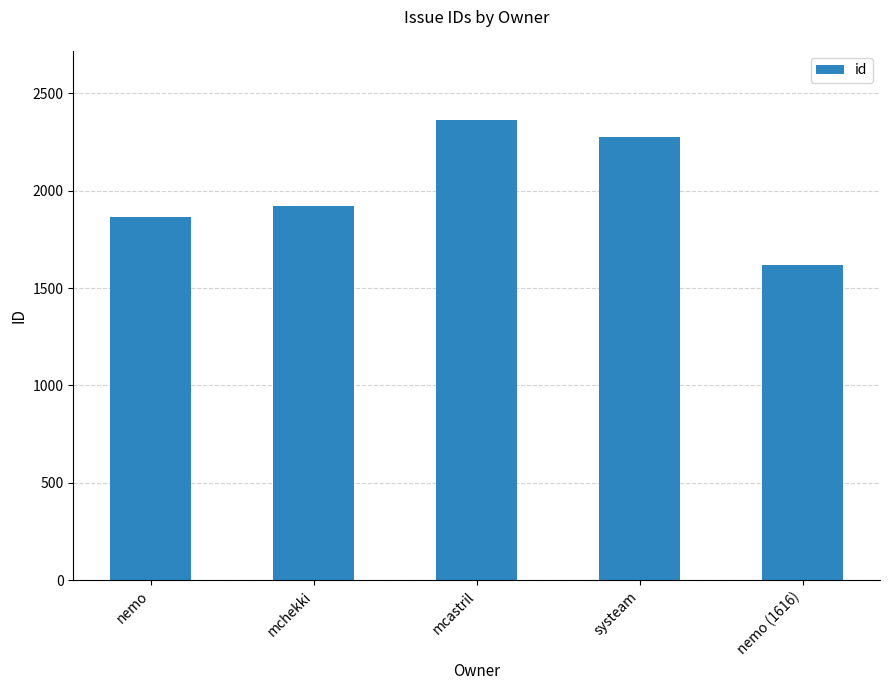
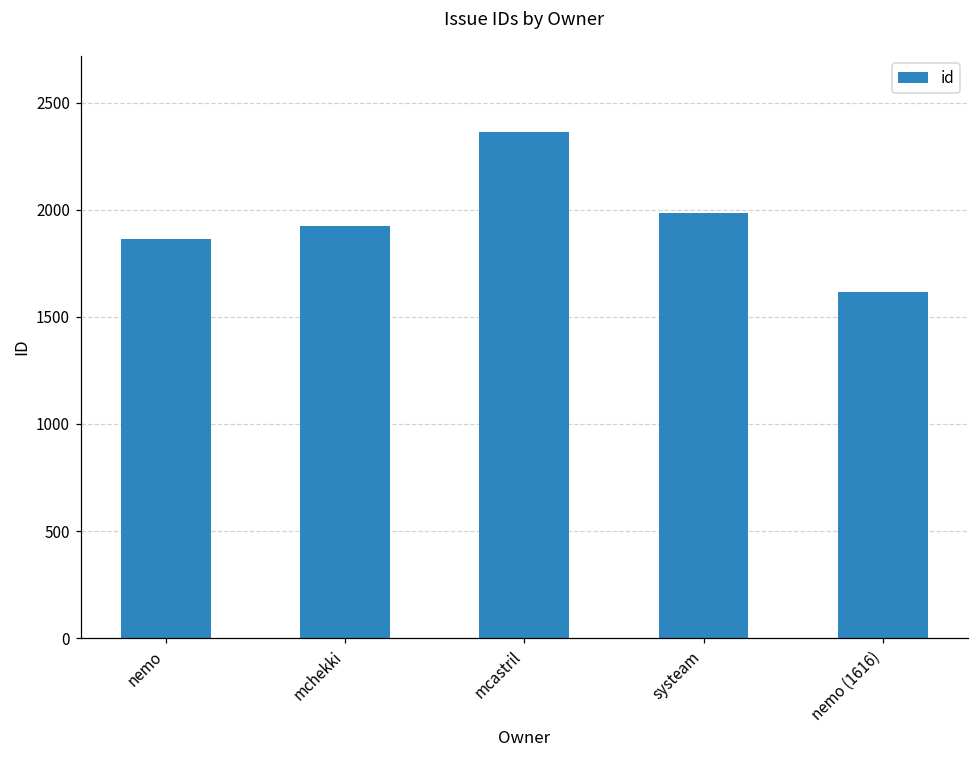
  {
    "nemo": 1860,
    "mchekki": 1920,
    "mcastril": 2360,
-   "systeam": 2270,
+   "systeam": 1980,
    "nemo (1616)": 1620
  }
